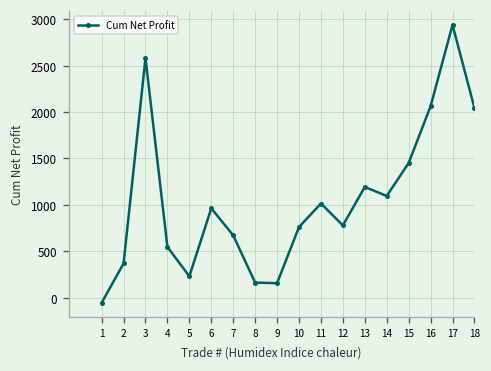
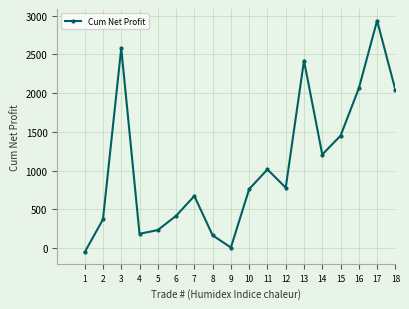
  {
    "1": -100,
    "2": 400,
    "3": 2600,
-   "4": 500,
+   "4": 200,
    "5": 200,
-   "6": 1000,
+   "6": 400,
    "7": 700,
    "8": 200,
-   "9": 200,
+   "9": 0,
    "10": 800,
    "11": 1000,
    "12": 800,
-   "13": 1200,
-   "14": 1100,
+   "13": 2400,
+   "14": 1200,
    "15": 1500,
    "16": 2100,
    "17": 2900,
    "18": 2000
  }
